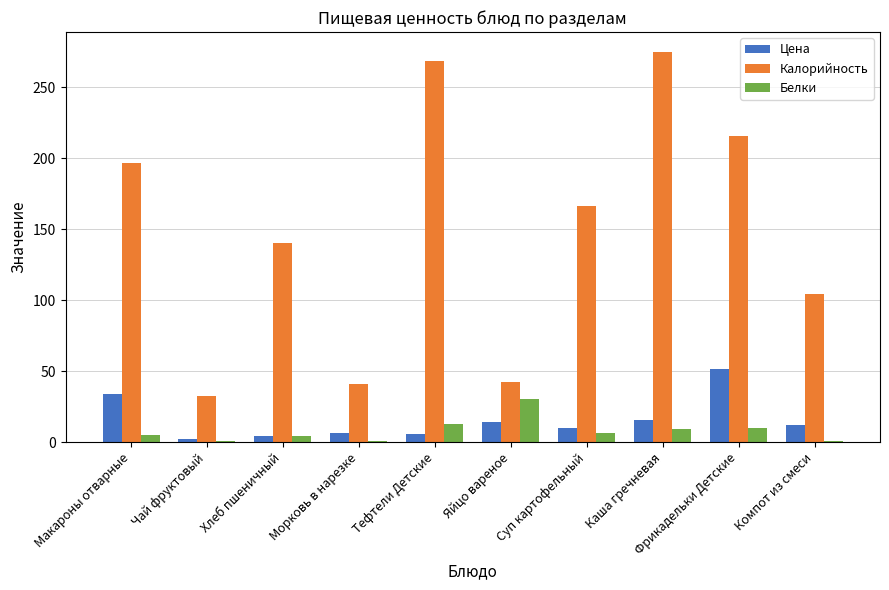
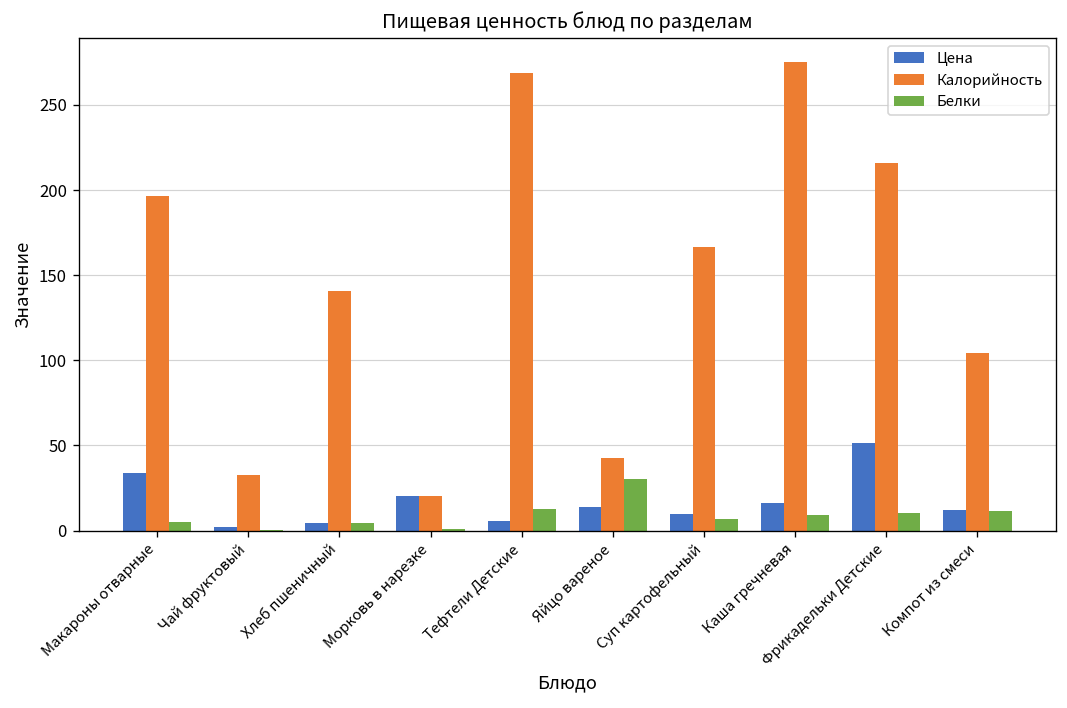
  {
    "Цена": {
      "Макароны отварные": 34,
      "Чай фруктовый": 2,
      "Хлеб пшеничный": 4,
-     "Морковь в нарезке": 7,
+     "Морковь в нарезке": 21,
      "Тефтели Детские": 6,
      "Яйцо вареное": 14,
      "Суп картофельный": 10,
      "Каша гречневая": 16,
      "Фрикадельки Детские": 52,
      "Компот из смеси": 12
    },
    "Калорийность": {
      "Макароны отварные": 197,
      "Чай фруктовый": 32,
      "Хлеб пшеничный": 141,
-     "Морковь в нарезке": 41,
+     "Морковь в нарезке": 20,
      "Тефтели Детские": 269,
      "Яйцо вареное": 42,
      "Суп картофельный": 167,
      "Каша гречневая": 275,
      "Фрикадельки Детские": 216,
      "Компот из смеси": 104
    },
    "Белки": {
      "Макароны отварные": 5,
      "Хлеб пшеничный": 5,
      "Тефтели Детские": 13,
      "Яйцо вареное": 30,
      "Суп картофельный": 7,
      "Каша гречневая": 9,
      "Фрикадельки Детские": 10,
-     "Компот из смеси": 1
+     "Компот из смеси": 12
    }
  }
